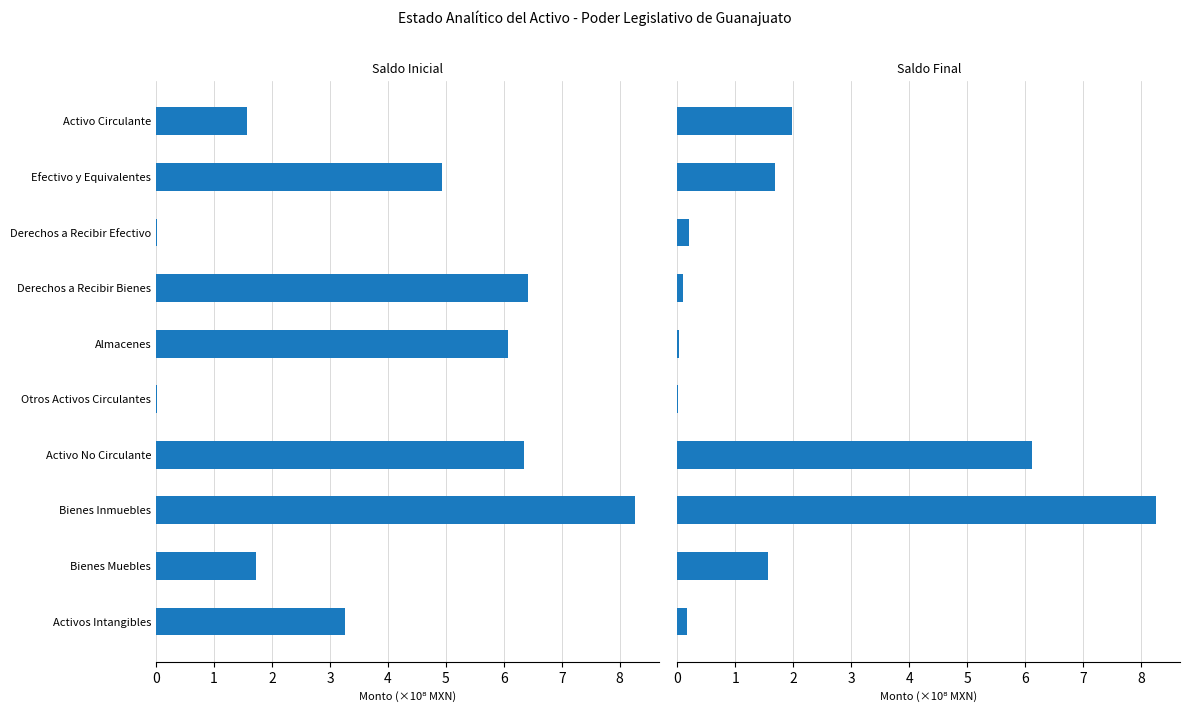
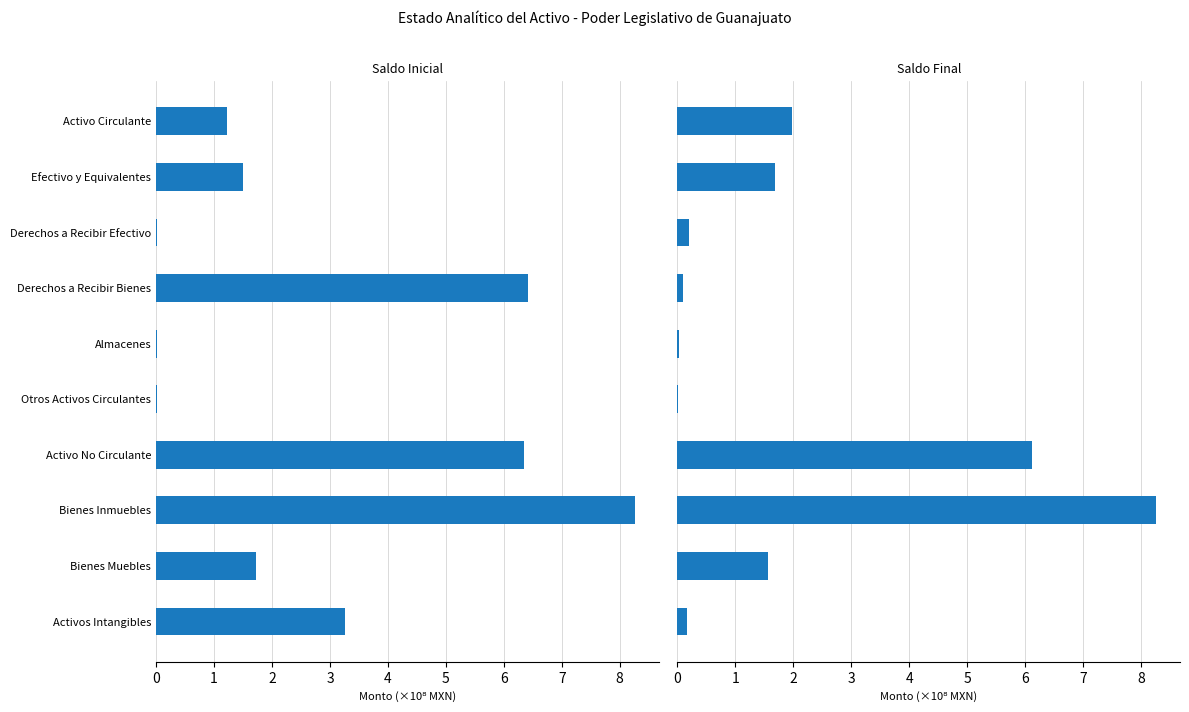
  {
    "Saldo Inicial": {
-     "Activo Circulante": 1.6,
-     "Efectivo y Equivalentes": 4.9,
+     "Activo Circulante": 1.2,
+     "Efectivo y Equivalentes": 1.5,
      "Derechos a Recibir Bienes": 6.4,
-     "Almacenes": 6.1,
+     "Almacenes": 0.0,
      "Activo No Circulante": 6.4,
      "Bienes Inmuebles": 8.3,
      "Bienes Muebles": 1.7,
      "Activos Intangibles": 3.3
    }
  }
